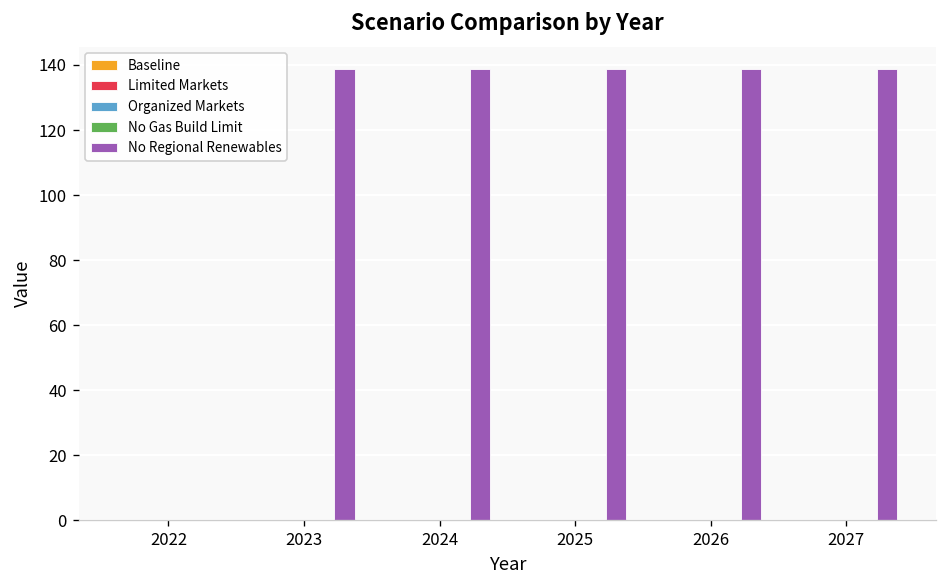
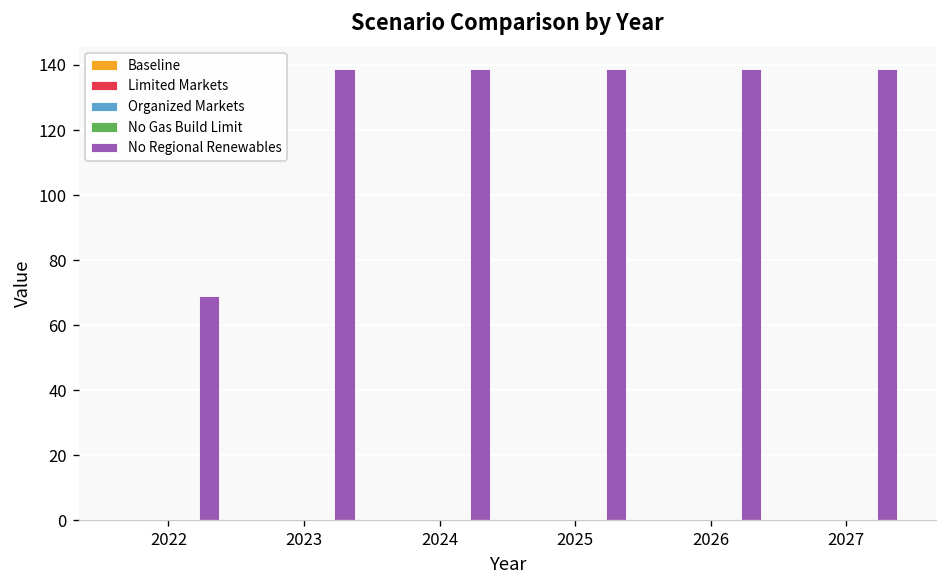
  {
    "Baseline": {
      "2022": 0,
      "2023": 0,
      "2024": 0,
      "2025": 0,
      "2026": 0,
      "2027": 0
    },
    "Limited Markets": {
      "2022": 0,
      "2023": 0,
      "2024": 0,
      "2025": 0,
      "2026": 0,
      "2027": 0
    },
    "Organized Markets": {
      "2022": 0,
      "2023": 0,
      "2024": 0,
      "2025": 0,
      "2026": 0,
      "2027": 0
    },
    "No Gas Build Limit": {
      "2022": 0,
      "2023": 0,
      "2024": 0,
      "2025": 0,
      "2026": 0,
      "2027": 0
    },
    "No Regional Renewables": {
-     "2022": 0,
+     "2022": 69,
      "2023": 139,
      "2024": 139,
      "2025": 139,
      "2026": 139,
      "2027": 139
    }
  }
